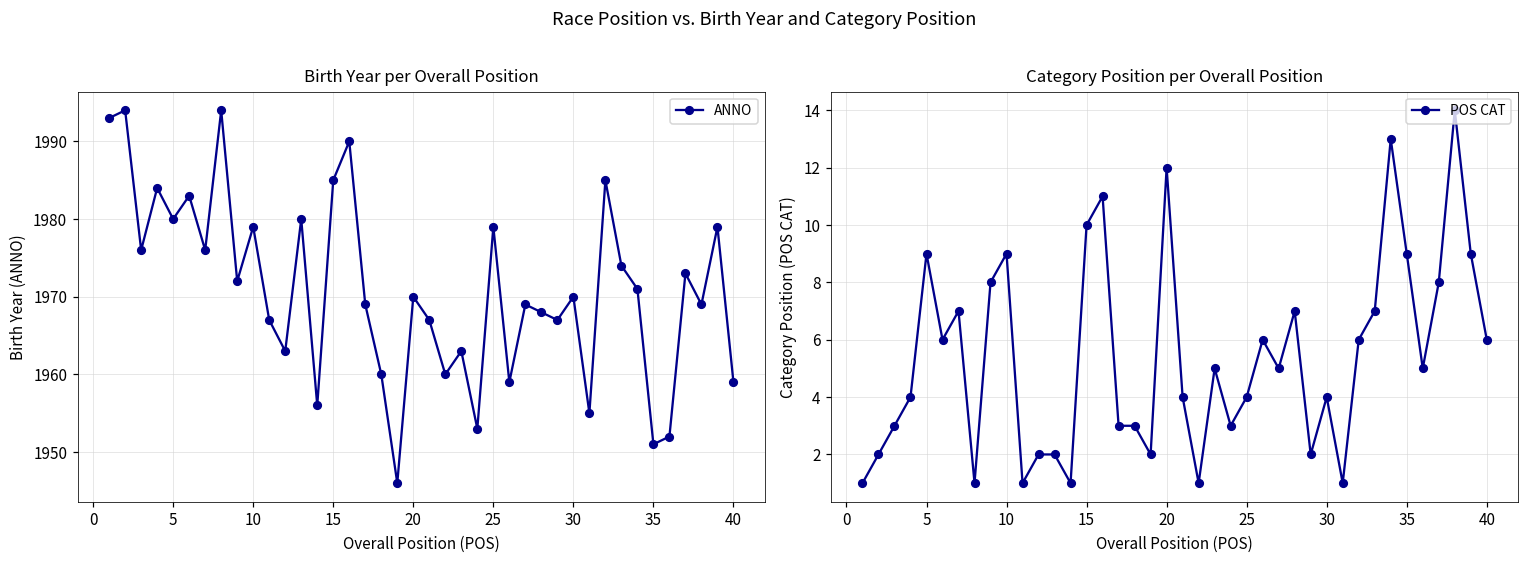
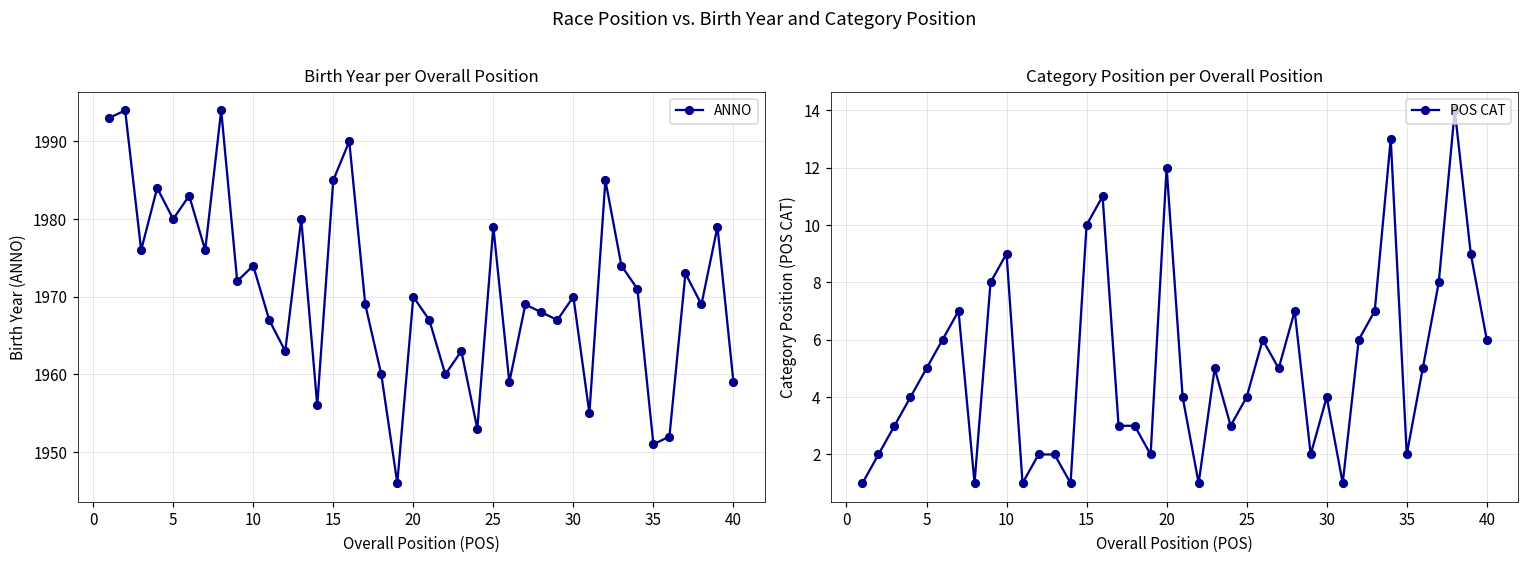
  {
    "Birth Year per Overall Position": {
      "5": 1980,
-     "10": 1979,
+     "10": 1974,
      "15": 1985,
      "20": 1970,
      "25": 1979,
      "30": 1970,
      "35": 1951,
      "40": 1959
    },
    "Category Position per Overall Position": {
-     "5": 9,
+     "5": 5,
      "10": 9,
      "15": 10,
      "20": 12,
      "25": 4,
      "30": 4,
-     "35": 9,
+     "35": 2,
      "40": 6
    }
  }
